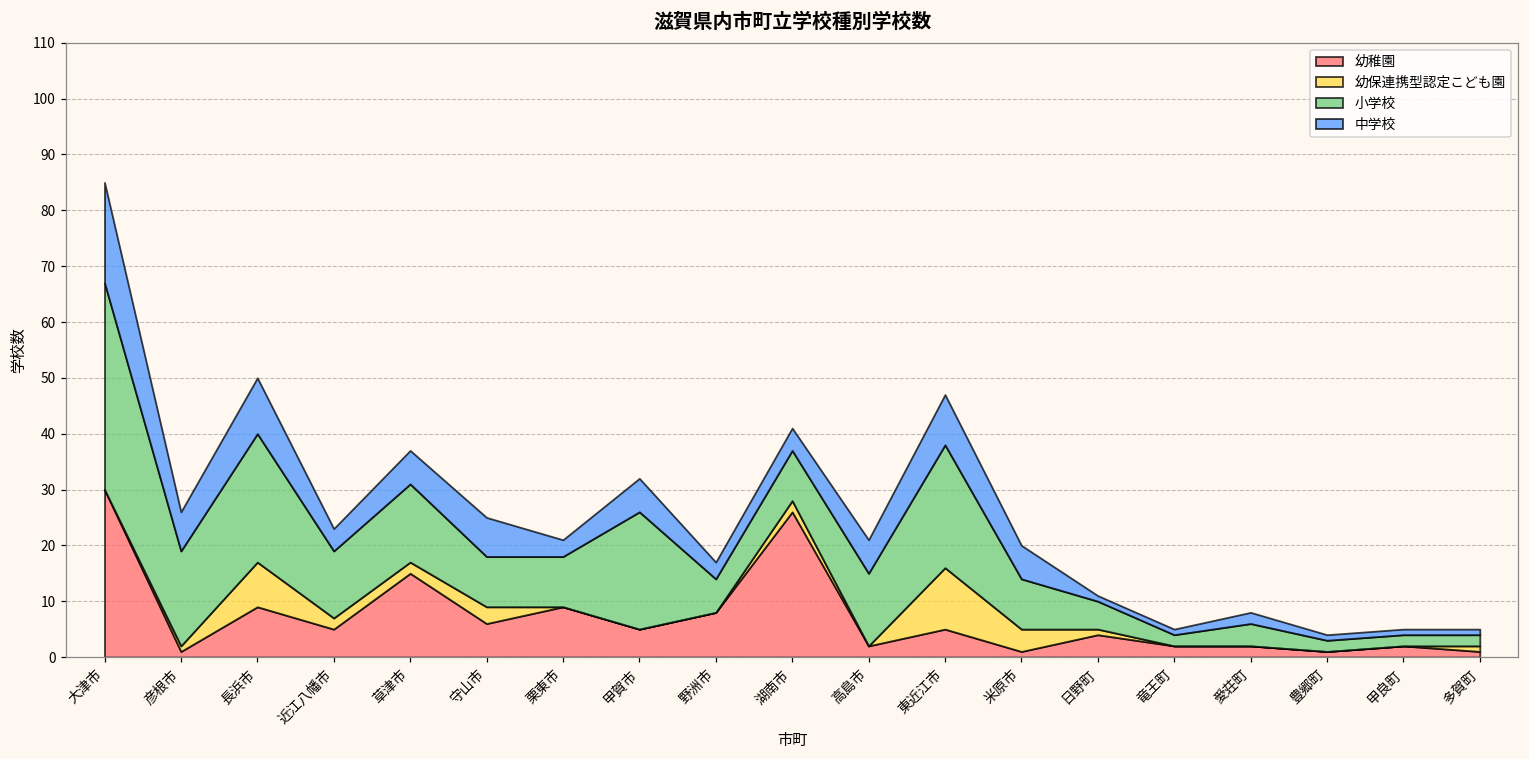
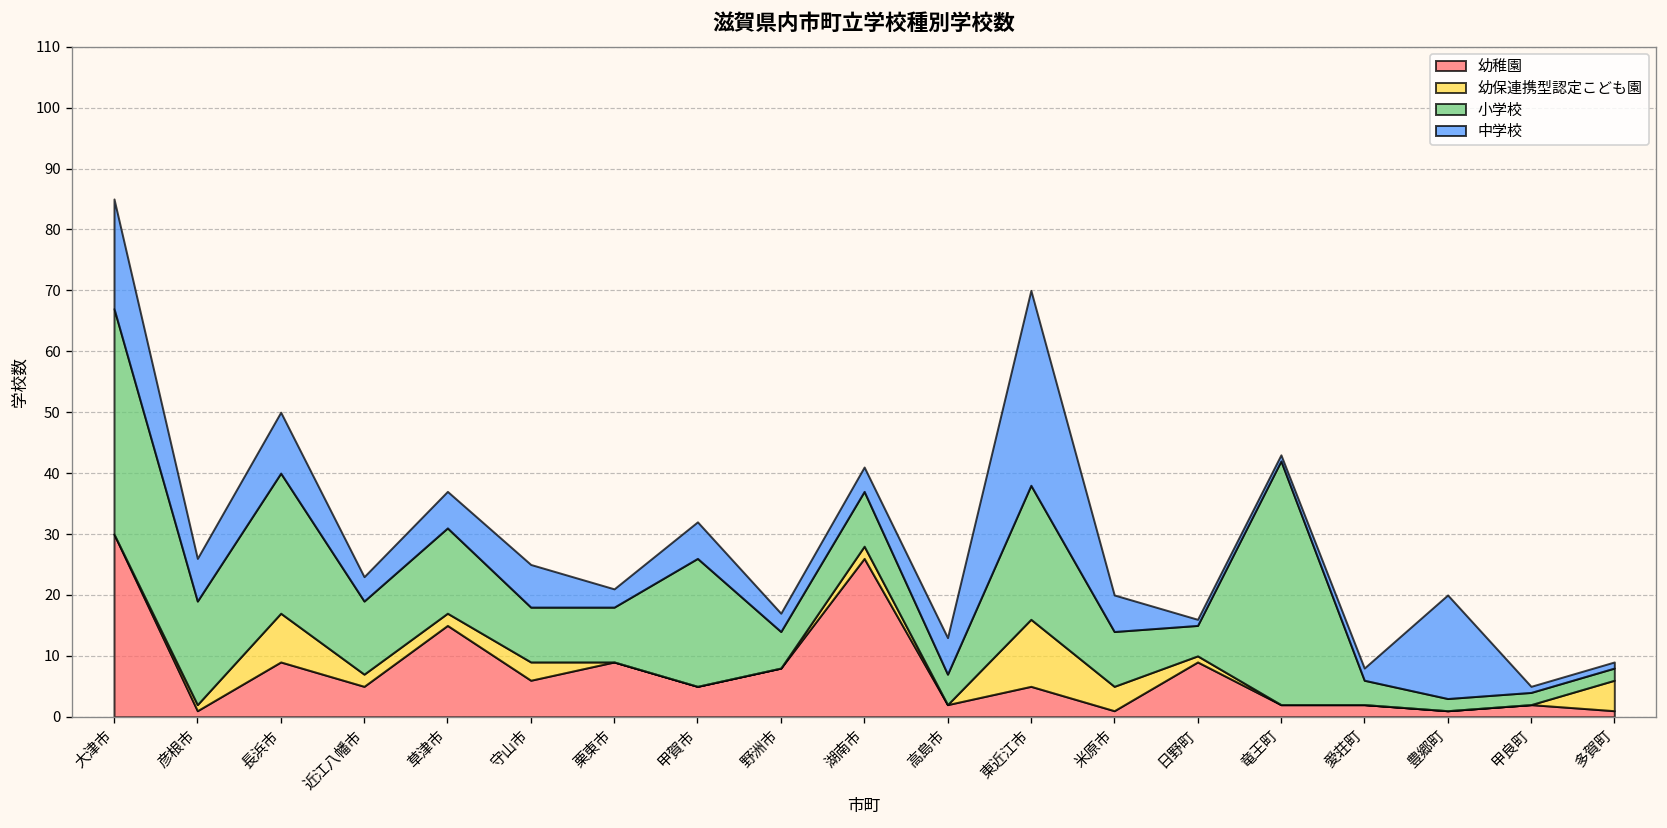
  {
    "幼稚園": {
      "彦根市": 1,
      "長浜市": 9,
      "近江八幡市": 5,
      "草津市": 15,
      "守山市": 6,
      "湖南市": 26,
      "東近江市": 5,
      "米原市": 1,
-     "日野町": 4,
+     "日野町": 9,
      "多賀町": 1
    },
    "幼保連携型認定こども園": {
      "彦根市": 1,
      "長浜市": 8,
      "近江八幡市": 2,
      "草津市": 2,
      "守山市": 3,
      "湖南市": 2,
      "東近江市": 11,
      "米原市": 4,
      "日野町": 1,
-     "多賀町": 1
+     "多賀町": 5
    },
    "小学校": {
      "大津市": 37,
      "彦根市": 17,
      "長浜市": 23,
      "近江八幡市": 12,
      "草津市": 14,
      "守山市": 9,
      "栗東市": 9,
      "甲賀市": 21,
      "野洲市": 6,
      "湖南市": 9,
-     "高島市": 13,
+     "高島市": 5,
      "東近江市": 22,
      "米原市": 9,
      "日野町": 5,
-     "竜王町": 2,
+     "竜王町": 40,
      "愛荘町": 4,
      "豊郷町": 2,
      "甲良町": 2,
      "多賀町": 2
    },
    "中学校": {
      "大津市": 18,
      "彦根市": 7,
      "長浜市": 10,
      "近江八幡市": 4,
      "草津市": 6,
      "守山市": 7,
      "栗東市": 3,
      "甲賀市": 6,
      "野洲市": 3,
      "湖南市": 4,
      "高島市": 6,
-     "東近江市": 9,
+     "東近江市": 32,
      "米原市": 6,
      "日野町": 1,
      "竜王町": 1,
      "愛荘町": 2,
-     "豊郷町": 1,
+     "豊郷町": 17,
      "甲良町": 1,
      "多賀町": 1
    }
  }
